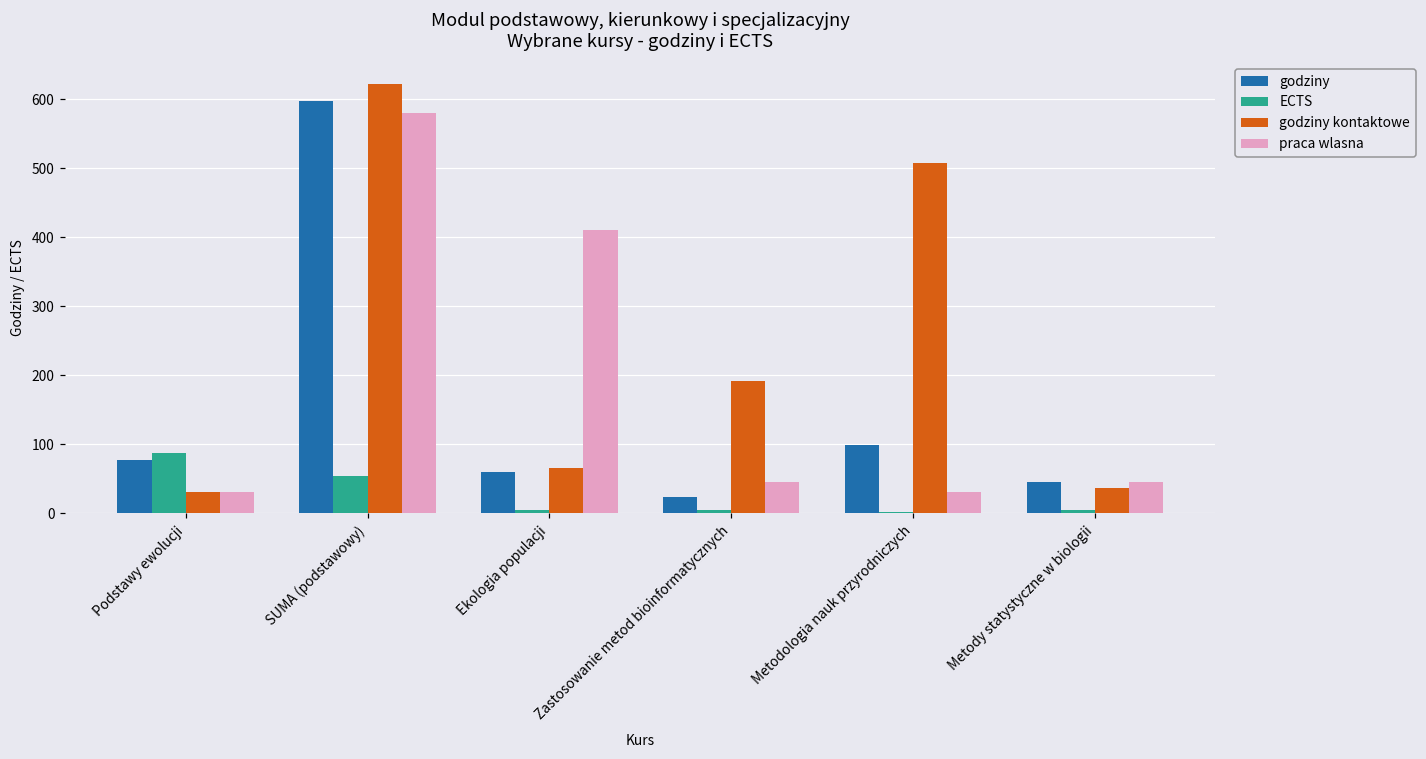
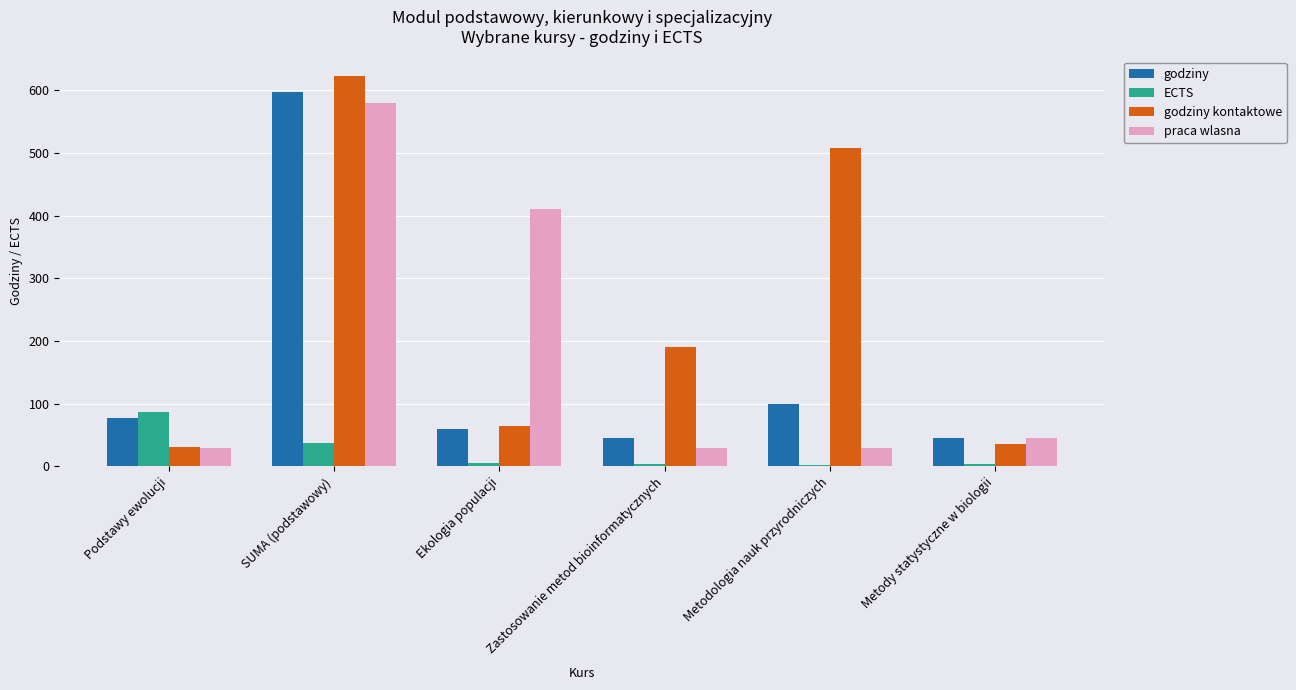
  {
    "godziny": {
      "Podstawy ewolucji": 80,
      "SUMA (podstawowy)": 600,
      "Ekologia populacji": 60,
-     "Zastosowanie metod bioinformatycznych": 20,
+     "Zastosowanie metod bioinformatycznych": 50,
      "Metodologia nauk przyrodniczych": 100,
      "Metody statystyczne w biologii": 50
    },
    "ECTS": {
      "Podstawy ewolucji": 90,
-     "SUMA (podstawowy)": 50,
+     "SUMA (podstawowy)": 40,
      "Ekologia populacji": 10,
      "Zastosowanie metod bioinformatycznych": 0,
      "Metody statystyczne w biologii": 0
    },
    "godziny kontaktowe": {
      "Podstawy ewolucji": 30,
      "SUMA (podstawowy)": 620,
      "Ekologia populacji": 70,
      "Zastosowanie metod bioinformatycznych": 190,
      "Metodologia nauk przyrodniczych": 510,
      "Metody statystyczne w biologii": 40
    },
    "praca wlasna": {
      "Podstawy ewolucji": 30,
      "SUMA (podstawowy)": 580,
      "Ekologia populacji": 410,
-     "Zastosowanie metod bioinformatycznych": 50,
+     "Zastosowanie metod bioinformatycznych": 30,
      "Metodologia nauk przyrodniczych": 30,
      "Metody statystyczne w biologii": 50
    }
  }
